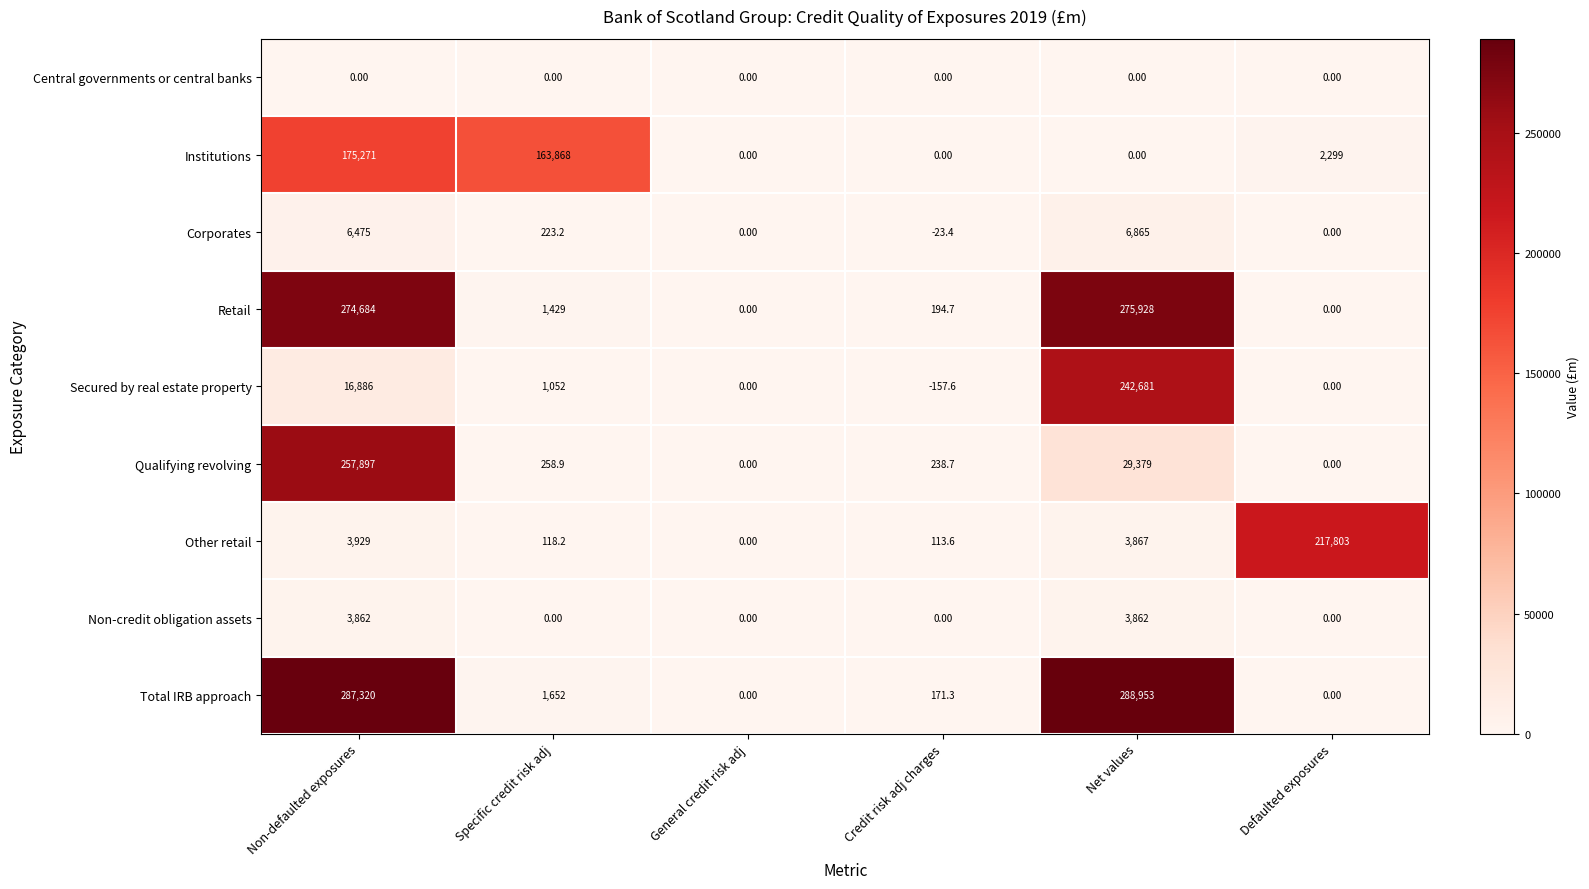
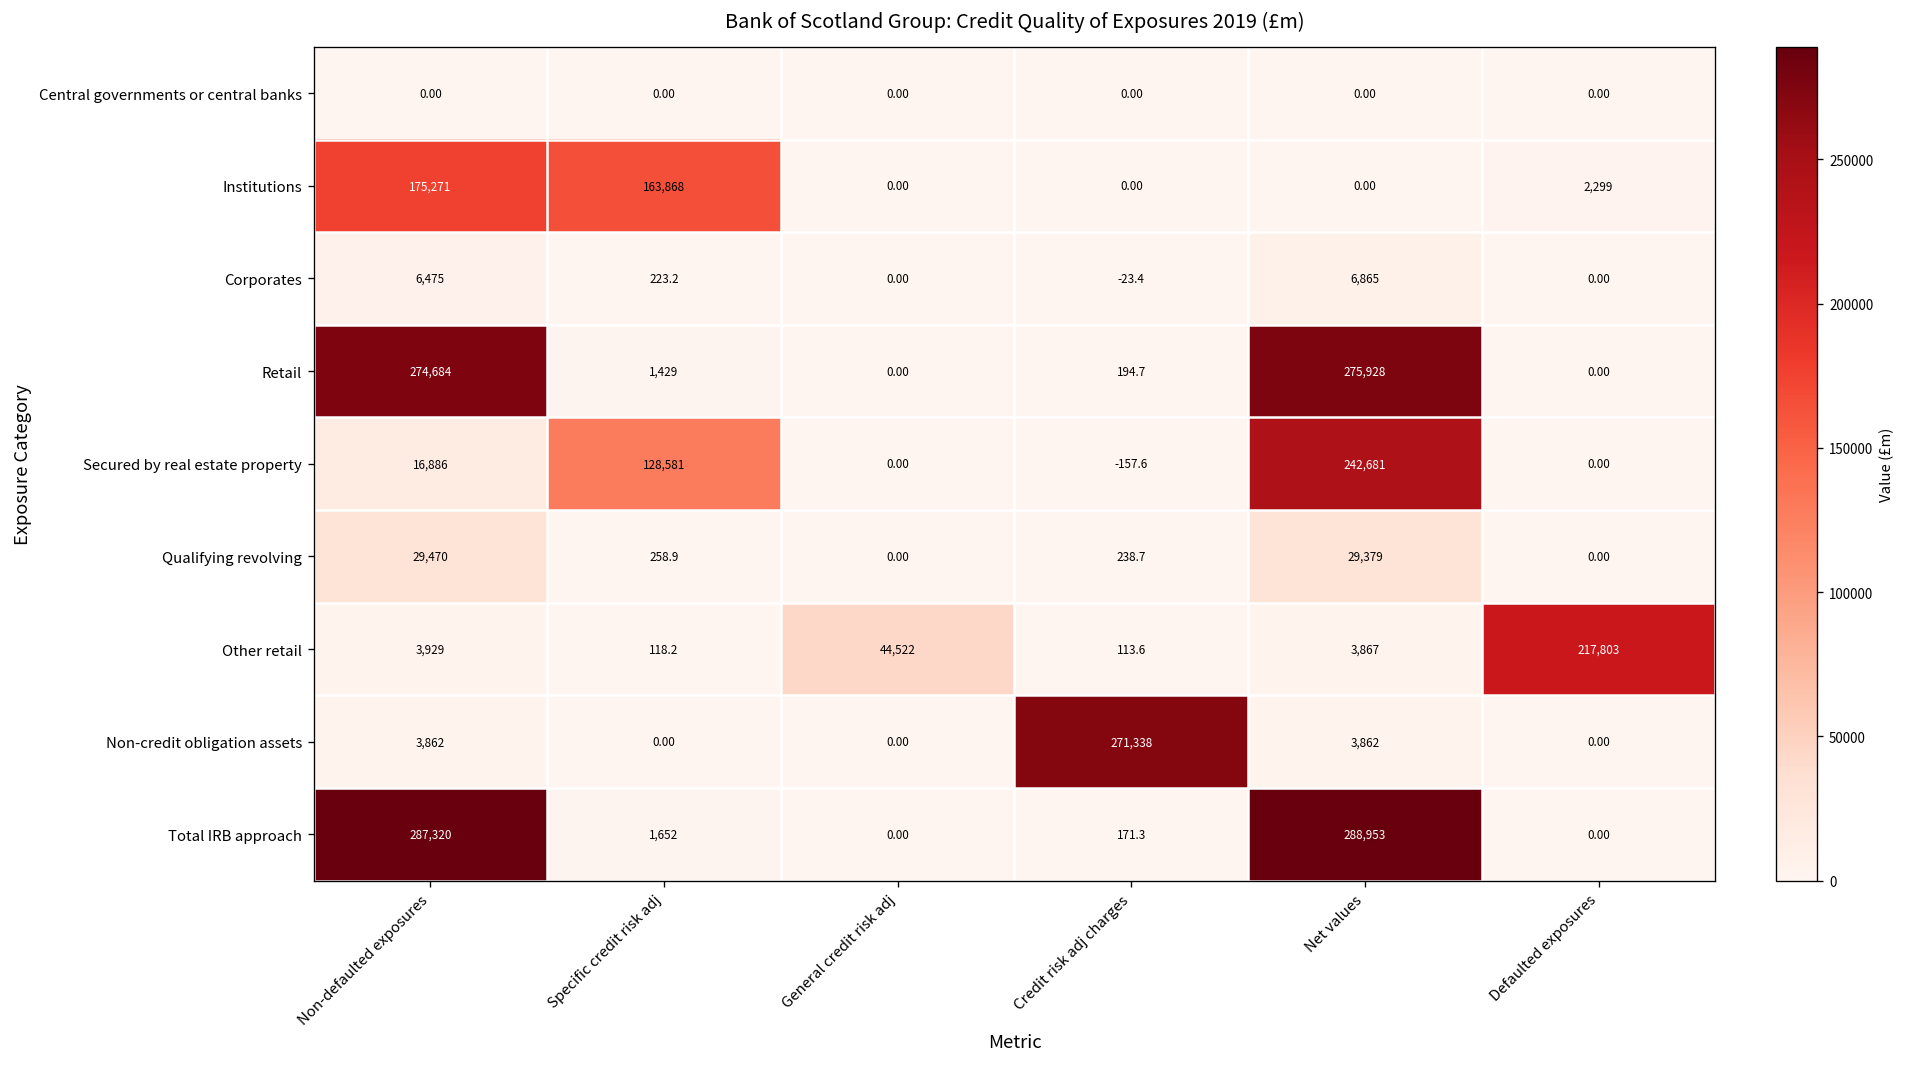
  {
    "Central governments or central banks": {
      "Non-defaulted exposures": "0.00",
      "Specific credit risk adj": "0.00",
      "General credit risk adj": "0.00",
      "Credit risk adj charges": "0.00",
      "Net values": "0.00",
      "Defaulted exposures": "0.00"
    },
    "Institutions": {
      "Non-defaulted exposures": "175,271",
      "Specific credit risk adj": "163,868",
      "General credit risk adj": "0.00",
      "Credit risk adj charges": "0.00",
      "Net values": "0.00",
      "Defaulted exposures": "2,299"
    },
    "Corporates": {
      "Non-defaulted exposures": "6,475",
      "Specific credit risk adj": "223.2",
      "General credit risk adj": "0.00",
      "Credit risk adj charges": "-23.4",
      "Net values": "6,865",
      "Defaulted exposures": "0.00"
    },
    "Retail": {
      "Non-defaulted exposures": "274,684",
      "Specific credit risk adj": "1,429",
      "General credit risk adj": "0.00",
      "Credit risk adj charges": "194.7",
      "Net values": "275,928",
      "Defaulted exposures": "0.00"
    },
    "Secured by real estate property": {
      "Non-defaulted exposures": "16,886",
-     "Specific credit risk adj": "1,052",
+     "Specific credit risk adj": "128,581",
      "General credit risk adj": "0.00",
      "Credit risk adj charges": "-157.6",
      "Net values": "242,681",
      "Defaulted exposures": "0.00"
    },
    "Qualifying revolving": {
-     "Non-defaulted exposures": "257,897",
+     "Non-defaulted exposures": "29,470",
      "Specific credit risk adj": "258.9",
      "General credit risk adj": "0.00",
      "Credit risk adj charges": "238.7",
      "Net values": "29,379",
      "Defaulted exposures": "0.00"
    },
    "Other retail": {
      "Non-defaulted exposures": "3,929",
      "Specific credit risk adj": "118.2",
-     "General credit risk adj": "0.00",
+     "General credit risk adj": "44,522",
      "Credit risk adj charges": "113.6",
      "Net values": "3,867",
      "Defaulted exposures": "217,803"
    },
    "Non-credit obligation assets": {
      "Non-defaulted exposures": "3,862",
      "Specific credit risk adj": "0.00",
      "General credit risk adj": "0.00",
-     "Credit risk adj charges": "0.00",
+     "Credit risk adj charges": "271,338",
      "Net values": "3,862",
      "Defaulted exposures": "0.00"
    },
    "Total IRB approach": {
      "Non-defaulted exposures": "287,320",
      "Specific credit risk adj": "1,652",
      "General credit risk adj": "0.00",
      "Credit risk adj charges": "171.3",
      "Net values": "288,953",
      "Defaulted exposures": "0.00"
    }
  }
